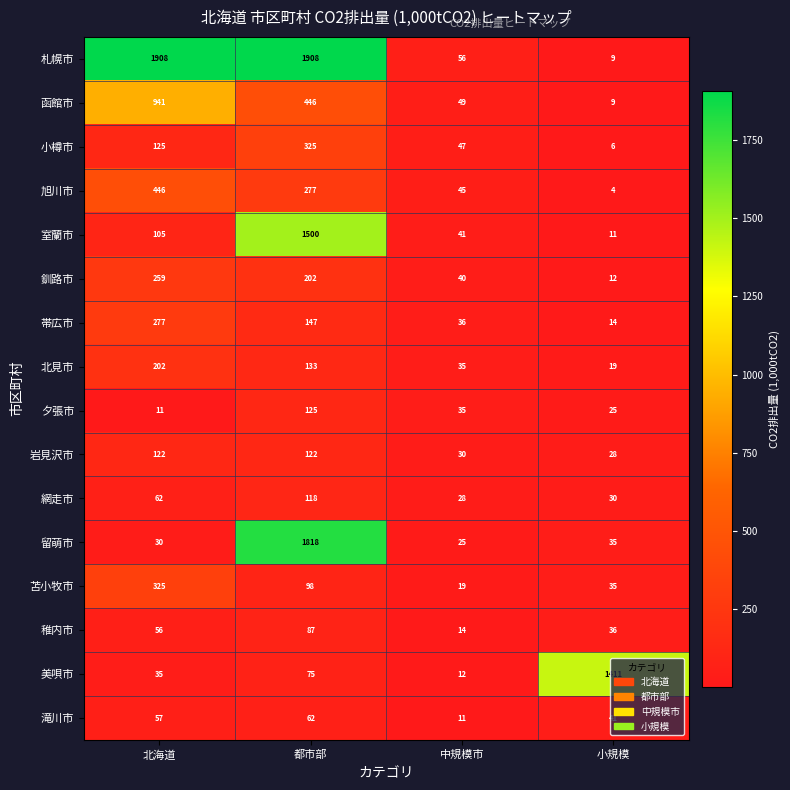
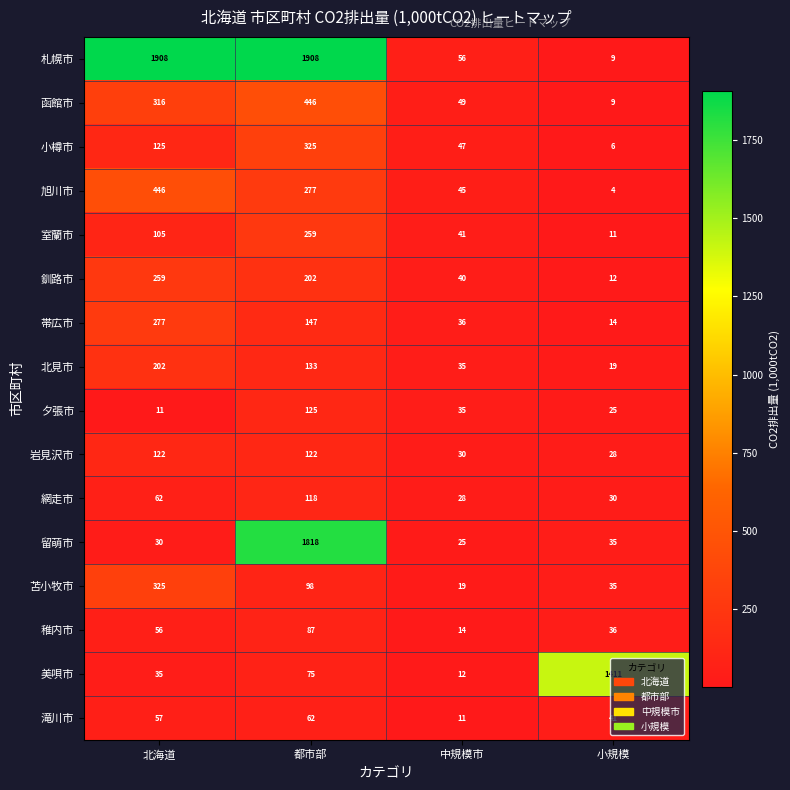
  {
    "札幌市": {
      "北海道": 1908,
      "都市部": 1908,
      "中規模市": 56,
      "小規模": 9
    },
    "函館市": {
-     "北海道": 941,
+     "北海道": 316,
      "都市部": 446,
      "中規模市": 49,
      "小規模": 9
    },
    "小樽市": {
      "北海道": 125,
      "都市部": 325,
      "中規模市": 47,
      "小規模": 6
    },
    "旭川市": {
      "北海道": 446,
      "都市部": 277,
      "中規模市": 45,
      "小規模": 4
    },
    "室蘭市": {
      "北海道": 105,
-     "都市部": 1500,
+     "都市部": 259,
      "中規模市": 41,
      "小規模": 11
    },
    "釧路市": {
      "北海道": 259,
      "都市部": 202,
      "中規模市": 40,
      "小規模": 12
    },
    "帯広市": {
      "北海道": 277,
      "都市部": 147,
      "中規模市": 36,
      "小規模": 14
    },
    "北見市": {
      "北海道": 202,
      "都市部": 133,
      "中規模市": 35,
      "小規模": 19
    },
    "夕張市": {
      "北海道": 11,
      "都市部": 125,
      "中規模市": 35,
      "小規模": 25
    },
    "岩見沢市": {
      "北海道": 122,
      "都市部": 122,
      "中規模市": 30,
      "小規模": 28
    },
    "網走市": {
      "北海道": 62,
      "都市部": 118,
      "中規模市": 28,
      "小規模": 30
    },
    "留萌市": {
      "北海道": 30,
      "都市部": 1818,
      "中規模市": 25,
      "小規模": 35
    },
    "苫小牧市": {
      "北海道": 325,
      "都市部": 98,
      "中規模市": 19,
      "小規模": 35
    },
    "稚内市": {
      "北海道": 56,
      "都市部": 87,
      "中規模市": 14,
      "小規模": 36
    },
    "美唄市": {
      "北海道": 35,
      "都市部": 75,
      "中規模市": 12
    },
    "滝川市": {
      "北海道": 57,
      "都市部": 62,
      "中規模市": 11
    }
  }
